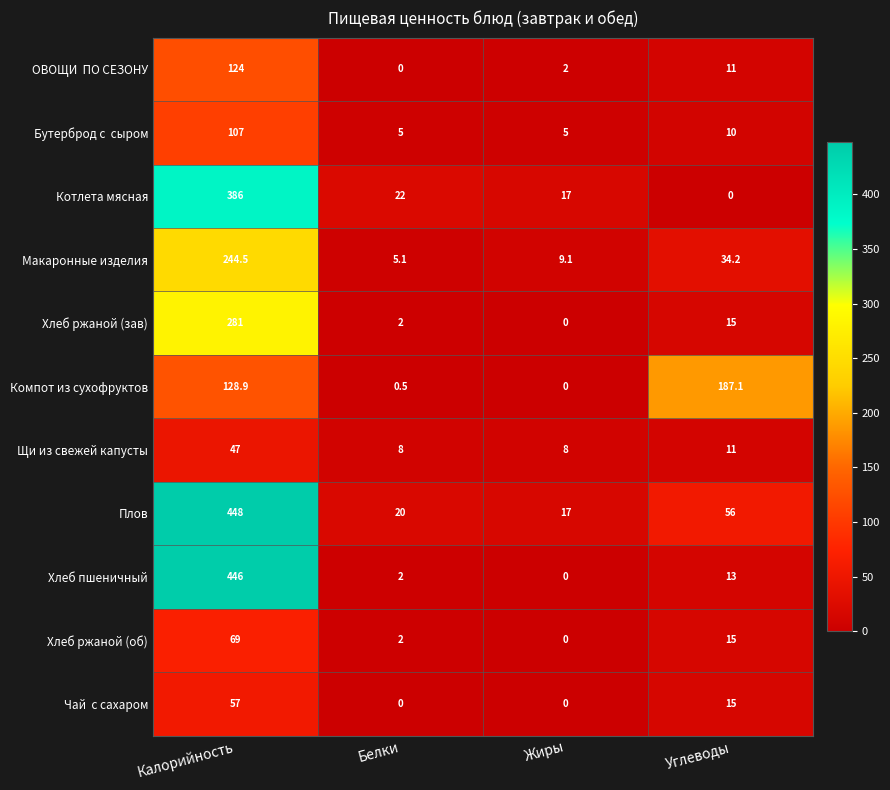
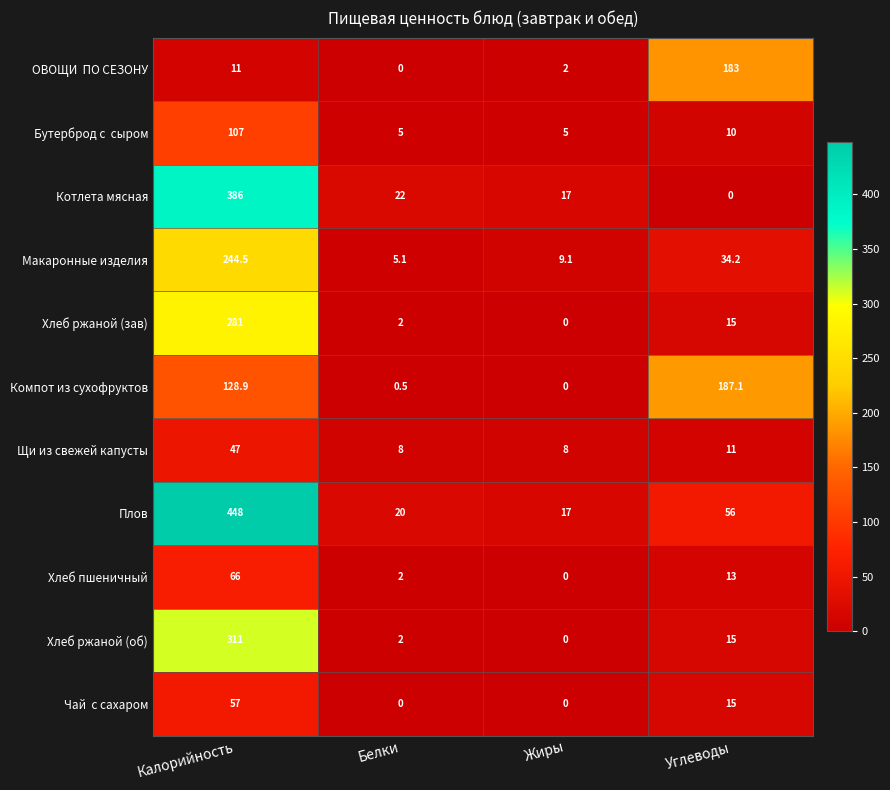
  {
    "ОВОЩИ ПО СЕЗОНУ": {
-     "Калорийность": 124,
-     "Углеводы": 11
+     "Калорийность": 11,
+     "Углеводы": 183
    },
    "Хлеб пшеничный": {
-     "Калорийность": 446
+     "Калорийность": 66
    },
    "Хлеб ржаной (об)": {
-     "Калорийность": 69
+     "Калорийность": 311
    }
  }
